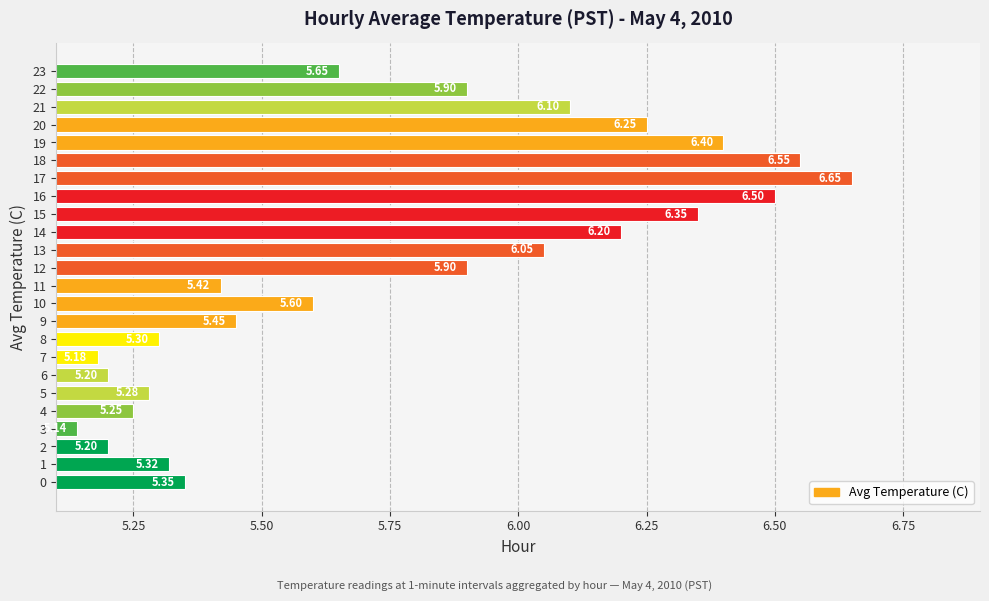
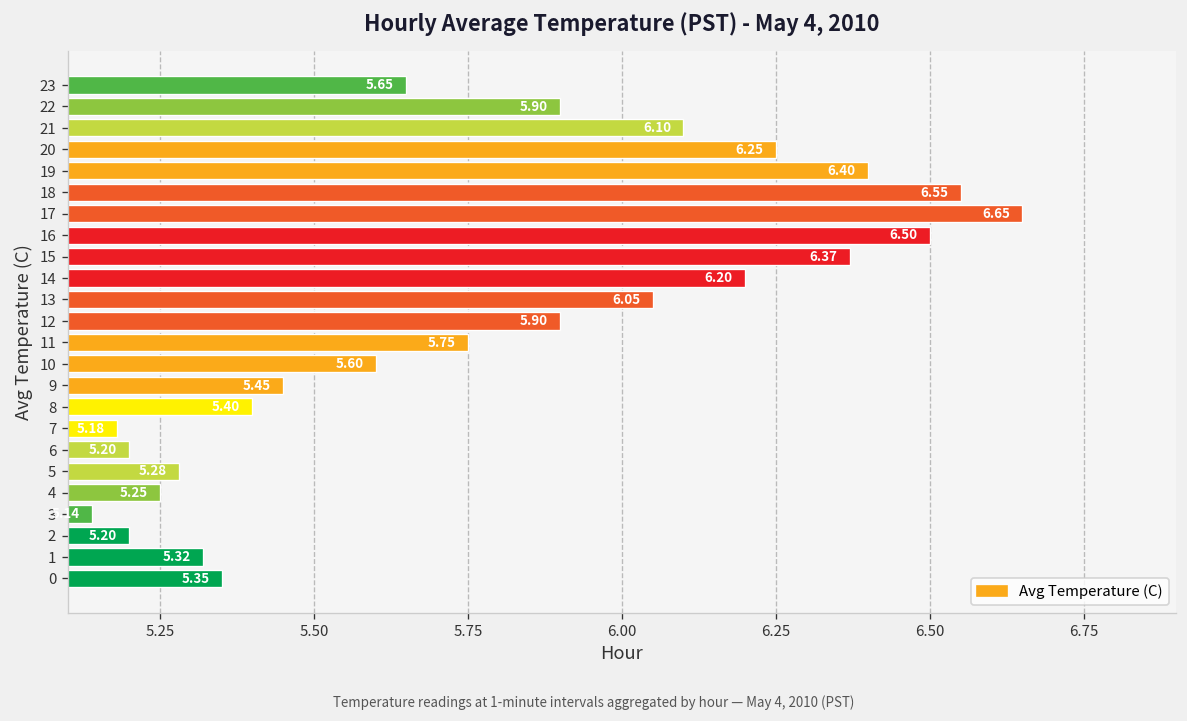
  {
    "23": 5.65,
    "22": 5.90,
    "21": 6.10,
    "20": 6.25,
    "19": 6.40,
    "18": 6.55,
    "17": 6.65,
    "16": 6.50,
-   "15": 6.35,
+   "15": 6.37,
    "14": 6.20,
    "13": 6.05,
    "12": 5.90,
-   "11": 5.42,
+   "11": 5.75,
    "10": 5.60,
    "9": 5.45,
-   "8": 5.30,
+   "8": 5.40,
    "7": 5.18,
    "6": 5.20,
    "5": 5.28,
    "4": 5.25,
    "2": 5.20,
    "1": 5.32,
    "0": 5.35
  }
